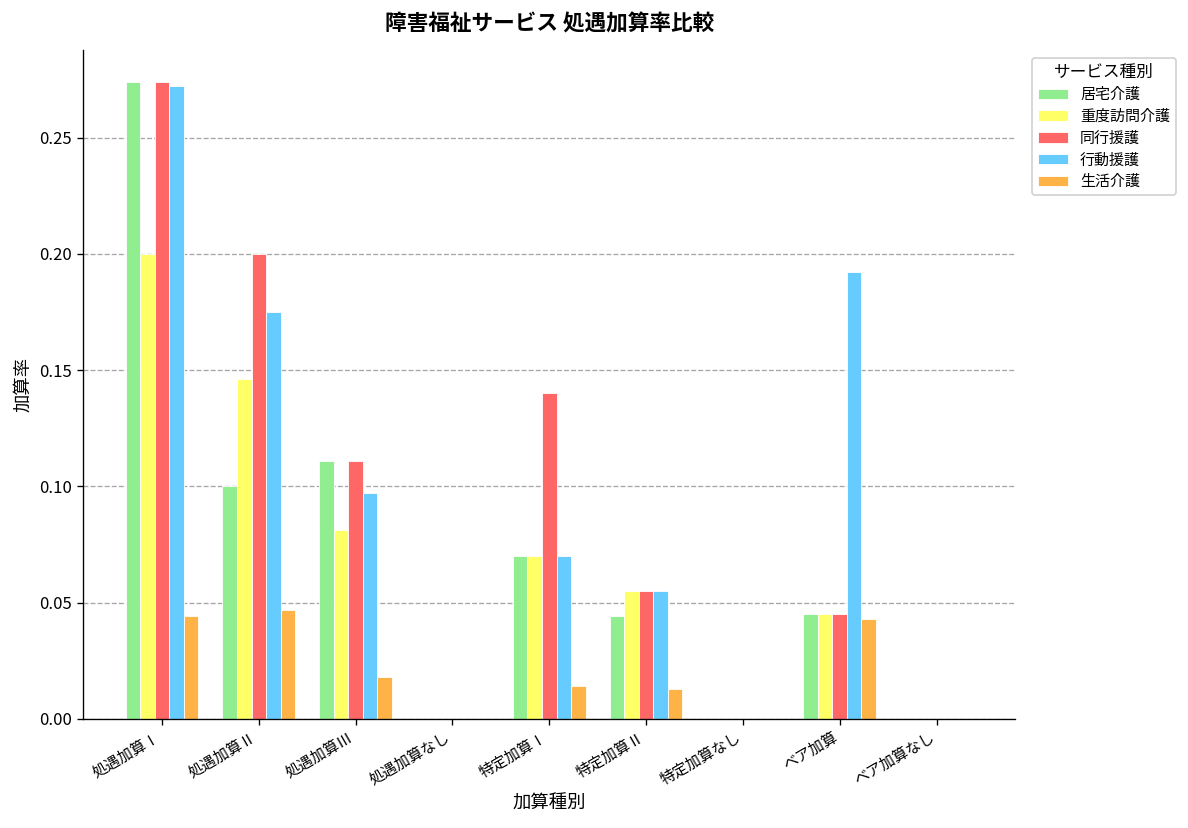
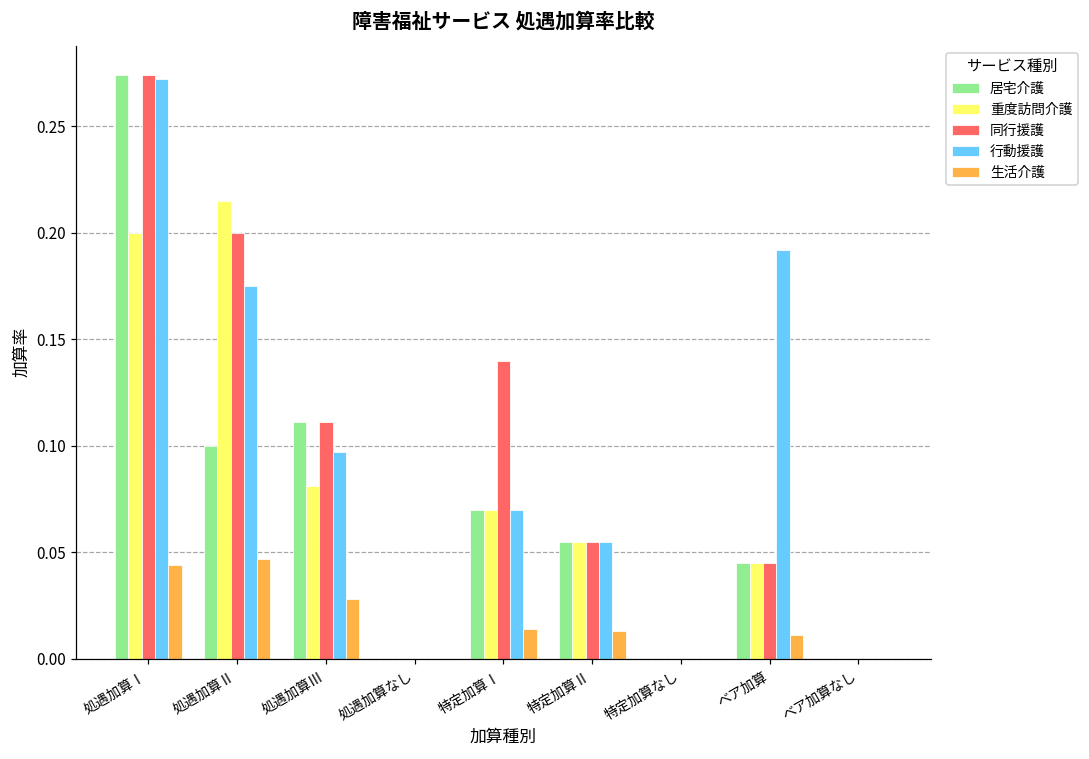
  {
    "居宅介護": {
      "処遇加算Ⅰ": 0.274,
      "処遇加算Ⅱ": 0.100,
      "処遇加算Ⅲ": 0.111,
      "処遇加算なし": 0.000,
      "特定加算Ⅰ": 0.070,
-     "特定加算Ⅱ": 0.044,
+     "特定加算Ⅱ": 0.055,
      "特定加算なし": 0.000,
      "ベア加算": 0.045,
      "ベア加算なし": 0.000
    },
    "重度訪問介護": {
      "処遇加算Ⅰ": 0.200,
-     "処遇加算Ⅱ": 0.146,
+     "処遇加算Ⅱ": 0.215,
      "処遇加算Ⅲ": 0.081,
      "処遇加算なし": 0.000,
      "特定加算Ⅰ": 0.070,
      "特定加算Ⅱ": 0.055,
      "特定加算なし": 0.000,
      "ベア加算": 0.045,
      "ベア加算なし": 0.000
    },
    "同行援護": {
      "処遇加算Ⅰ": 0.274,
      "処遇加算Ⅱ": 0.200,
      "処遇加算Ⅲ": 0.111,
      "処遇加算なし": 0.000,
      "特定加算Ⅰ": 0.140,
      "特定加算Ⅱ": 0.055,
      "特定加算なし": 0.000,
      "ベア加算": 0.045,
      "ベア加算なし": 0.000
    },
    "行動援護": {
      "処遇加算Ⅰ": 0.272,
      "処遇加算Ⅱ": 0.175,
      "処遇加算Ⅲ": 0.097,
      "処遇加算なし": 0.000,
      "特定加算Ⅰ": 0.070,
      "特定加算Ⅱ": 0.055,
      "特定加算なし": 0.000,
      "ベア加算": 0.192,
      "ベア加算なし": 0.000
    },
    "生活介護": {
      "処遇加算Ⅰ": 0.044,
      "処遇加算Ⅱ": 0.047,
-     "処遇加算Ⅲ": 0.018,
+     "処遇加算Ⅲ": 0.028,
      "処遇加算なし": 0.000,
      "特定加算Ⅰ": 0.014,
      "特定加算Ⅱ": 0.013,
      "特定加算なし": 0.000,
-     "ベア加算": 0.043,
+     "ベア加算": 0.011,
      "ベア加算なし": 0.000
    }
  }
